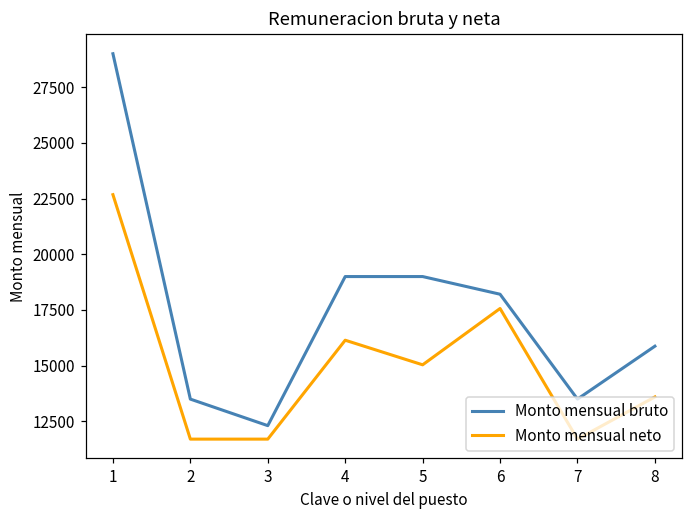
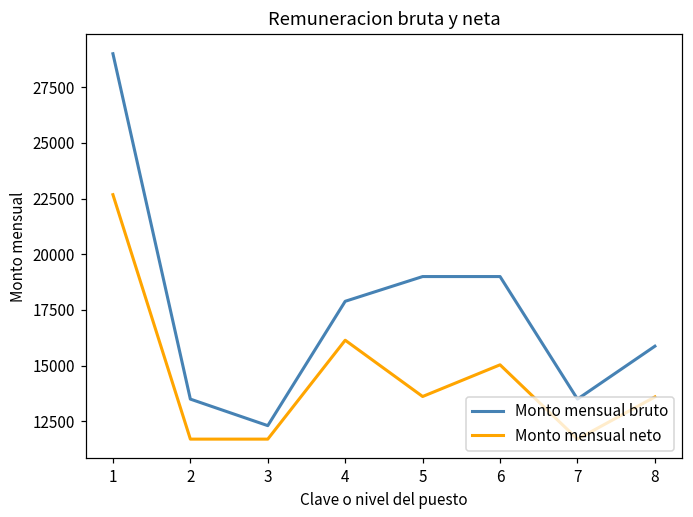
  {
    "Monto mensual bruto": {
      "1": 29000,
      "2": 13500,
      "3": 12300,
-     "4": 19000,
+     "4": 17900,
      "5": 19000,
-     "6": 18200,
+     "6": 19000,
      "7": 13500,
      "8": 15900
    },
    "Monto mensual neto": {
      "1": 22700,
      "2": 11700,
      "3": 11700,
      "4": 16100,
-     "5": 15000,
-     "6": 17600,
+     "5": 13600,
+     "6": 15000,
      "8": 13600
    }
  }
